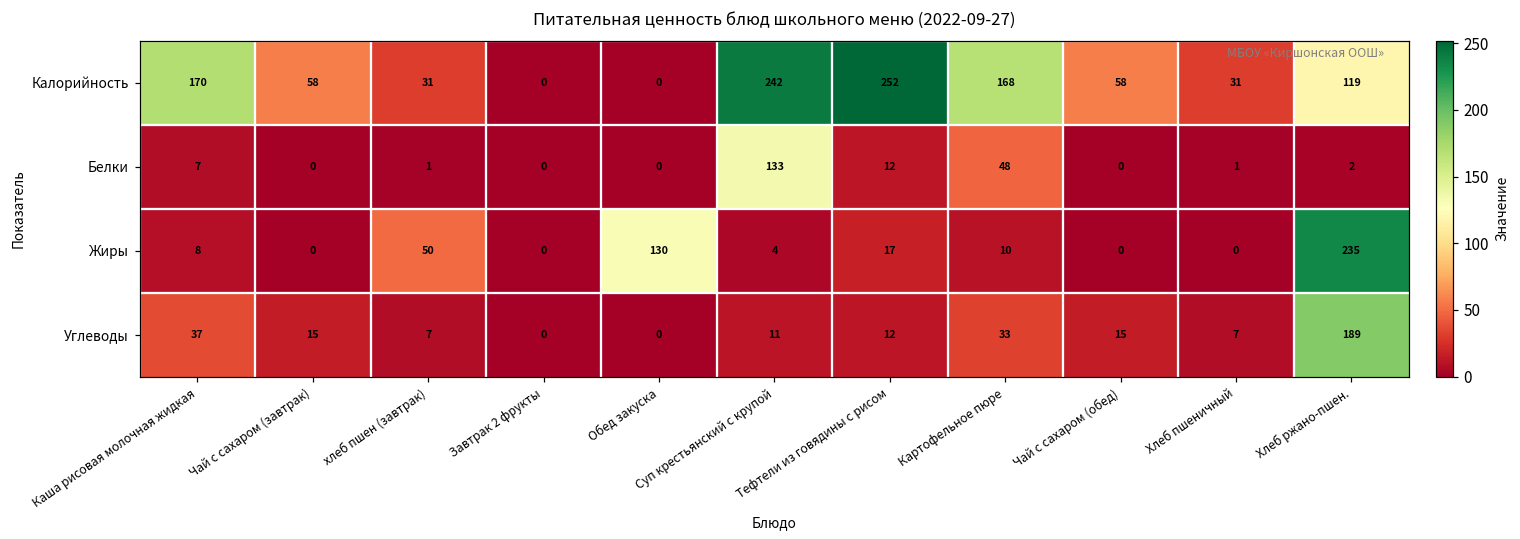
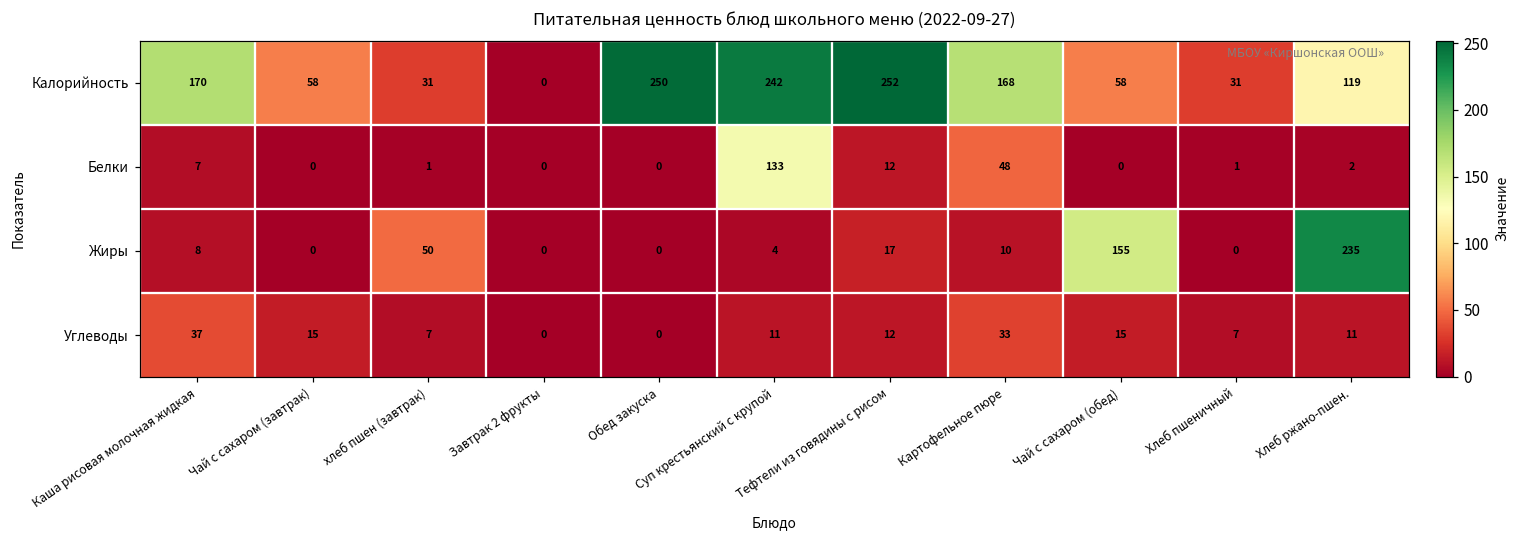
  {
    "Калорийность": {
      "Каша рисовая молочная жидкая": 170,
      "Чай с сахаром (завтрак)": 58,
      "хлеб пшен (завтрак)": 31,
      "Завтрак 2 фрукты": 0,
-     "Обед закуска": 0,
+     "Обед закуска": 250,
      "Суп крестьянский с крупой": 242,
      "Тефтели из говядины с рисом": 252,
      "Картофельное пюре": 168,
      "Чай с сахаром (обед)": 58,
      "Хлеб пшеничный": 31
    },
    "Белки": {
      "Каша рисовая молочная жидкая": 7,
      "Чай с сахаром (завтрак)": 0,
      "хлеб пшен (завтрак)": 1,
      "Завтрак 2 фрукты": 0,
      "Обед закуска": 0,
      "Суп крестьянский с крупой": 133,
      "Тефтели из говядины с рисом": 12,
      "Картофельное пюре": 48,
      "Чай с сахаром (обед)": 0,
      "Хлеб пшеничный": 1,
      "Хлеб ржано-пшен.": 2
    },
    "Жиры": {
      "Каша рисовая молочная жидкая": 8,
      "Чай с сахаром (завтрак)": 0,
      "хлеб пшен (завтрак)": 50,
      "Завтрак 2 фрукты": 0,
-     "Обед закуска": 130,
+     "Обед закуска": 0,
      "Суп крестьянский с крупой": 4,
      "Тефтели из говядины с рисом": 17,
      "Картофельное пюре": 10,
-     "Чай с сахаром (обед)": 0,
+     "Чай с сахаром (обед)": 155,
      "Хлеб пшеничный": 0,
      "Хлеб ржано-пшен.": 235
    },
    "Углеводы": {
      "Каша рисовая молочная жидкая": 37,
      "Чай с сахаром (завтрак)": 15,
      "хлеб пшен (завтрак)": 7,
      "Завтрак 2 фрукты": 0,
      "Обед закуска": 0,
      "Суп крестьянский с крупой": 11,
      "Тефтели из говядины с рисом": 12,
      "Картофельное пюре": 33,
      "Чай с сахаром (обед)": 15,
      "Хлеб пшеничный": 7,
-     "Хлеб ржано-пшен.": 189
+     "Хлеб ржано-пшен.": 11
    }
  }
